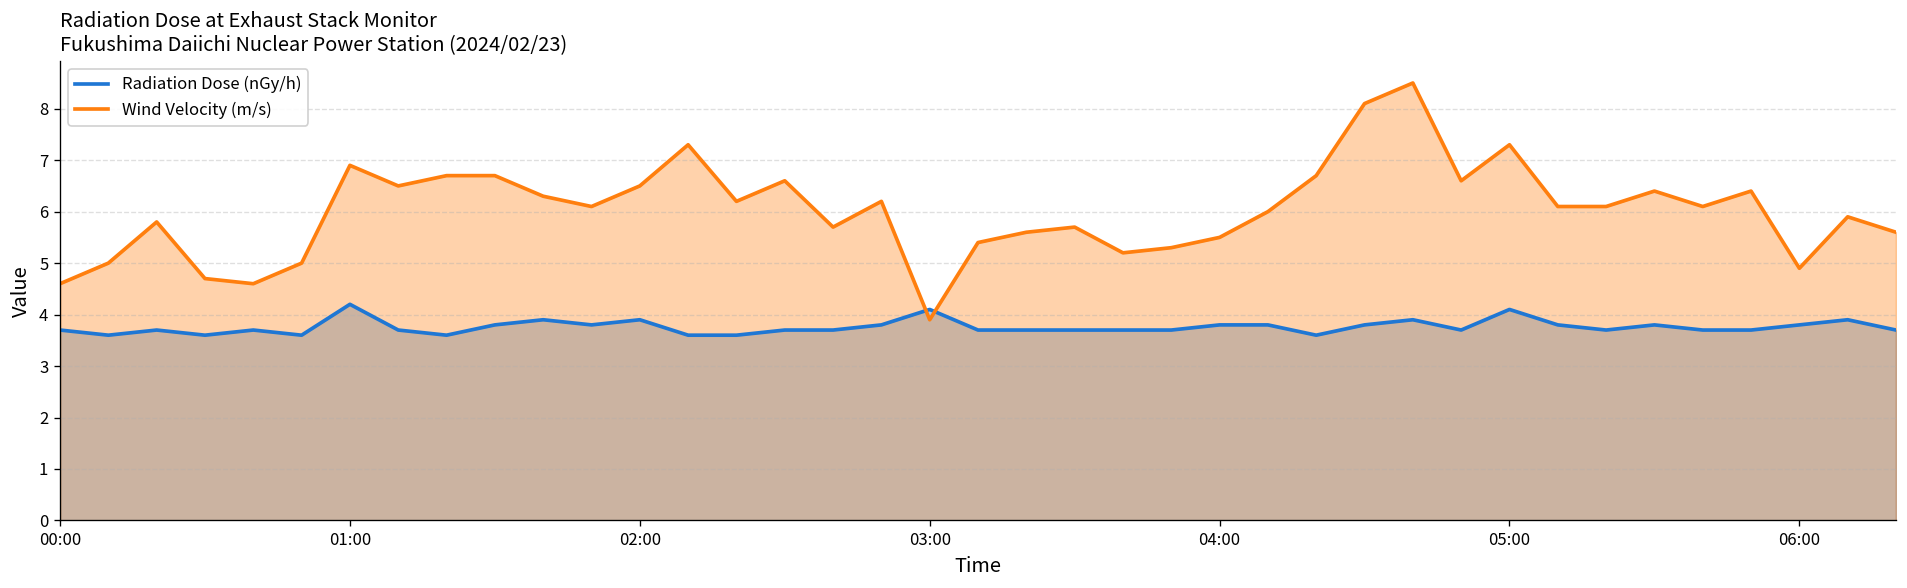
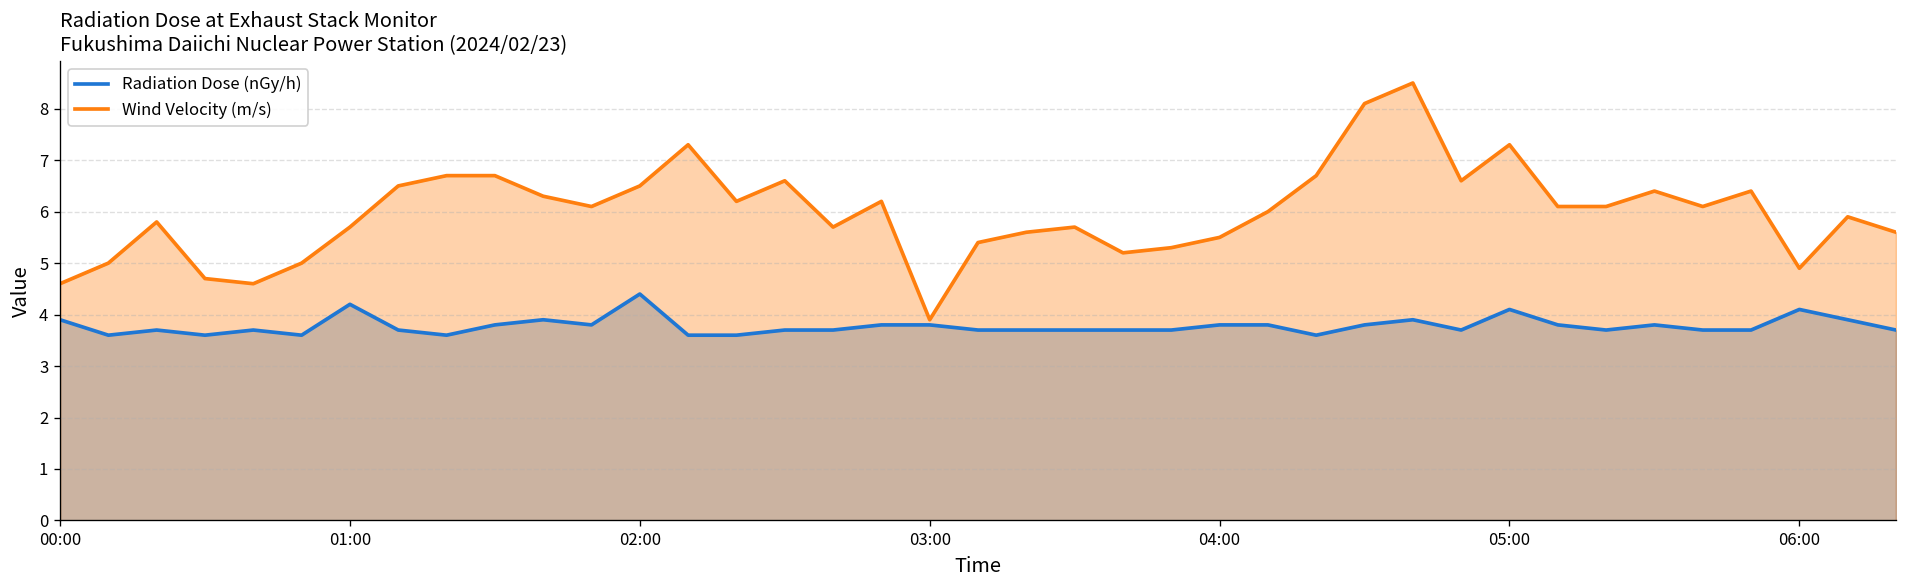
  {
    "Radiation Dose (nGy/h)": {
-     "00:00": 3.7,
+     "00:00": 3.9,
      "01:00": 4.2,
-     "02:00": 3.9,
-     "03:00": 4.1,
+     "02:00": 4.4,
+     "03:00": 3.8,
      "04:00": 3.8,
      "05:00": 4.1,
-     "06:00": 3.8
+     "06:00": 4.1
    },
    "Wind Velocity (m/s)": {
      "00:00": 4.6,
-     "01:00": 6.9,
+     "01:00": 5.7,
      "02:00": 6.5,
      "03:00": 3.9,
      "04:00": 5.5,
      "05:00": 7.3,
      "06:00": 4.9
    }
  }
